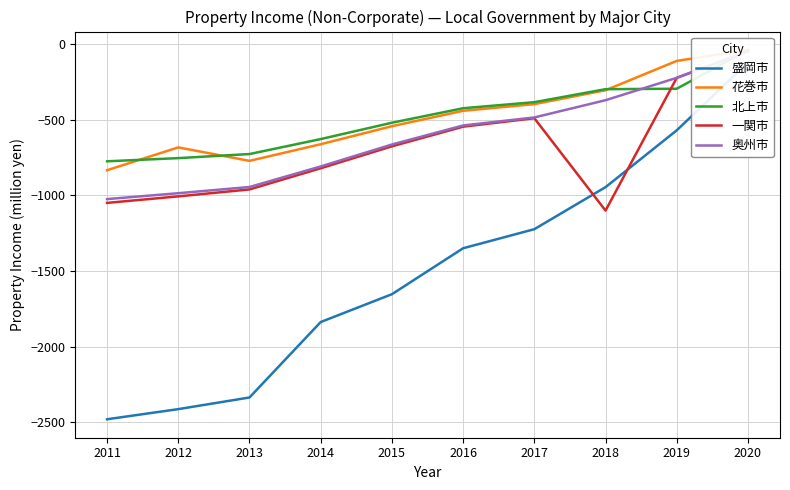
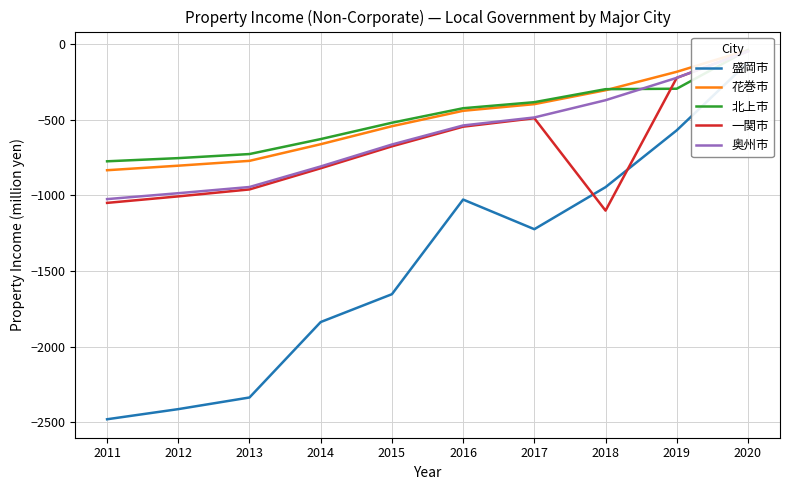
  {
    "盛岡市": {
      "2011": -2480,
      "2012": -2410,
      "2013": -2340,
      "2014": -1840,
      "2015": -1650,
-     "2016": -1350,
+     "2016": -1030,
      "2017": -1220,
      "2018": -950,
      "2019": -570
    },
    "花巻市": {
      "2011": -830,
-     "2012": -680,
+     "2012": -800,
      "2013": -770,
      "2014": -660,
      "2015": -540,
      "2016": -440,
-     "2019": -110
+     "2019": -180
    },
    "北上市": {
      "2011": -780,
      "2012": -750,
      "2013": -730,
      "2014": -630,
      "2015": -520,
      "2016": -420,
      "2019": -300
    },
    "一関市": {
      "2011": -1050,
      "2012": -1010,
      "2018": -1100
    },
    "奥州市": {
      "2011": -1030,
      "2012": -990,
      "2018": -370
    }
  }
